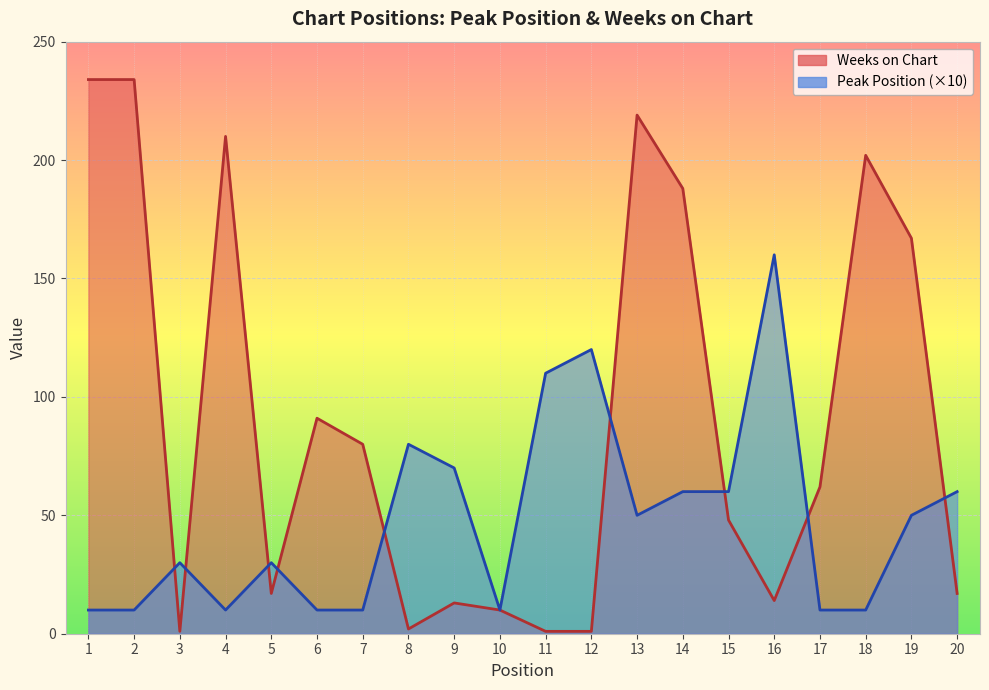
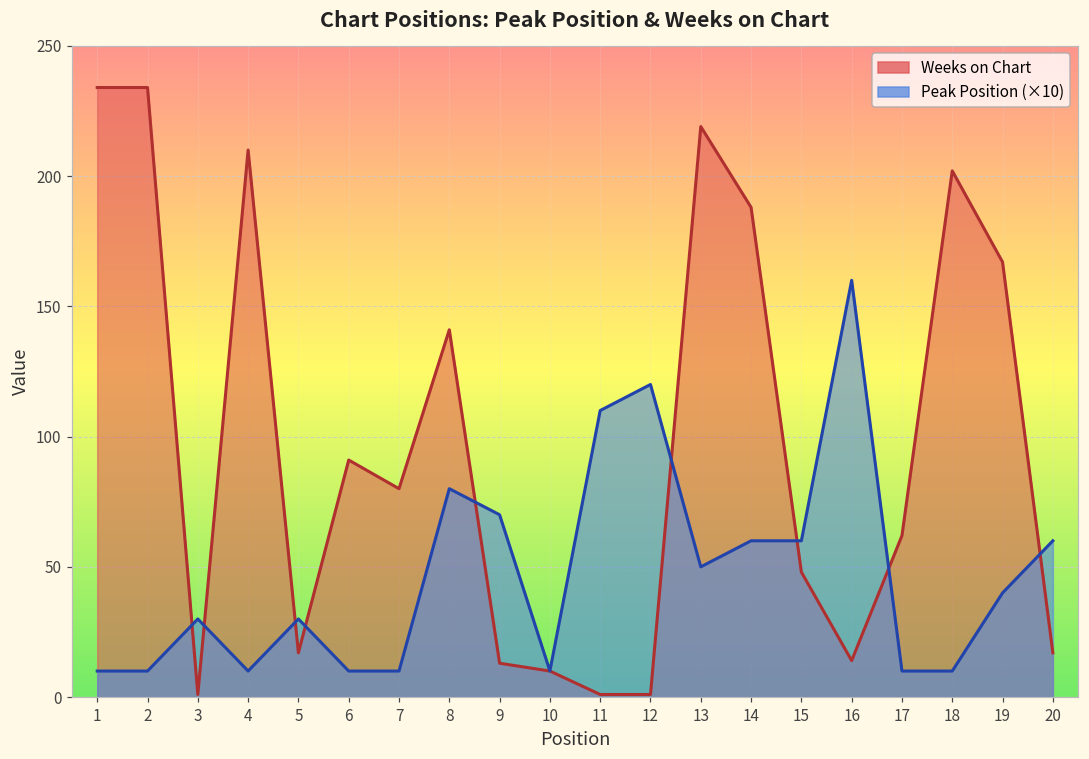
  {
    "Weeks on Chart": {
      "1": 234,
      "2": 234,
      "3": 1,
      "4": 210,
      "5": 17,
      "6": 91,
      "7": 80,
-     "8": 2,
+     "8": 141,
      "9": 13,
      "11": 1,
      "12": 1,
      "13": 219,
      "14": 188,
      "15": 48,
      "16": 14,
      "17": 62,
      "18": 202,
      "19": 167,
      "20": 17
    },
    "Peak Position (×10)": {
      "1": 10,
      "2": 10,
      "3": 30,
      "4": 10,
      "5": 30,
      "6": 10,
      "7": 10,
      "8": 80,
      "9": 70,
      "11": 110,
      "12": 120,
      "13": 50,
      "14": 60,
      "15": 60,
      "16": 160,
      "17": 10,
      "18": 10,
-     "19": 50,
+     "19": 40,
      "20": 60
    }
  }
